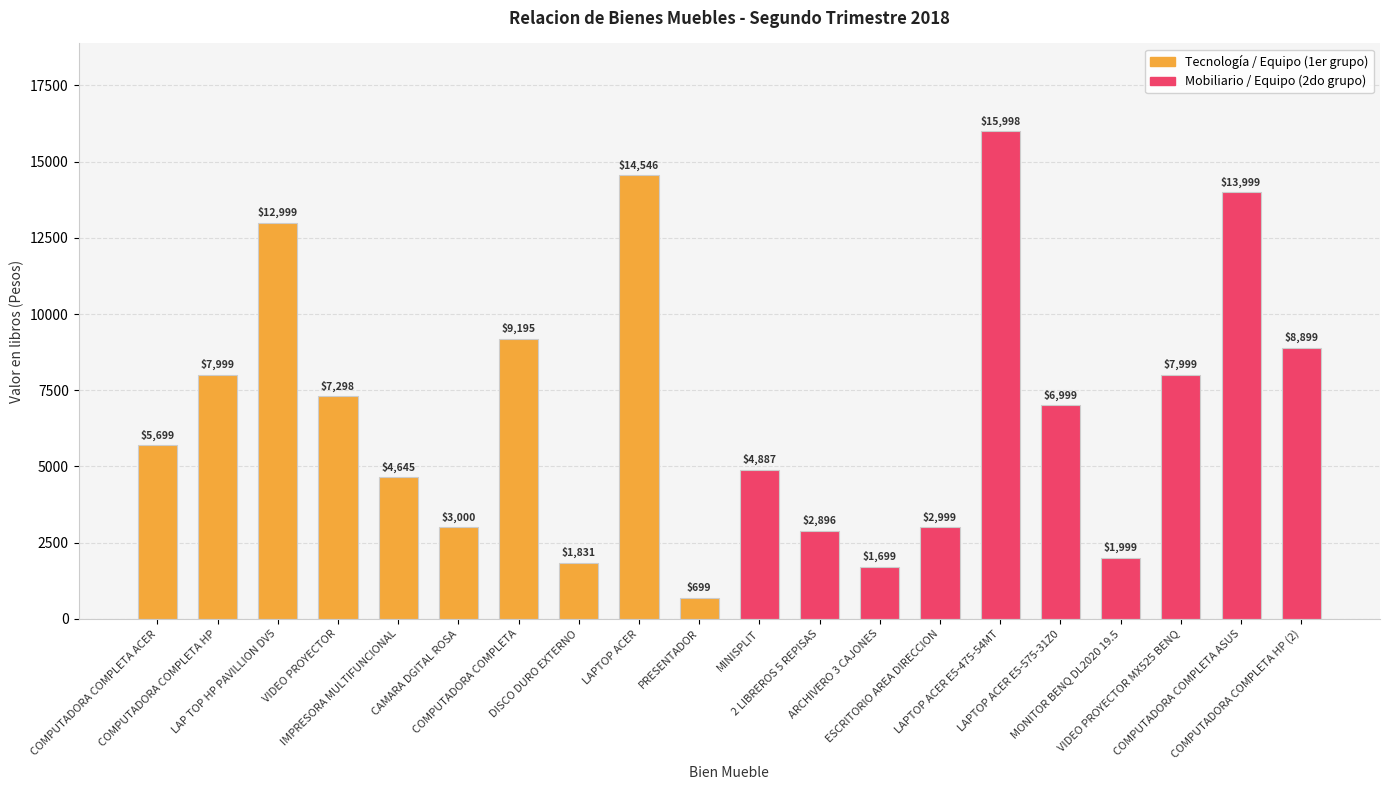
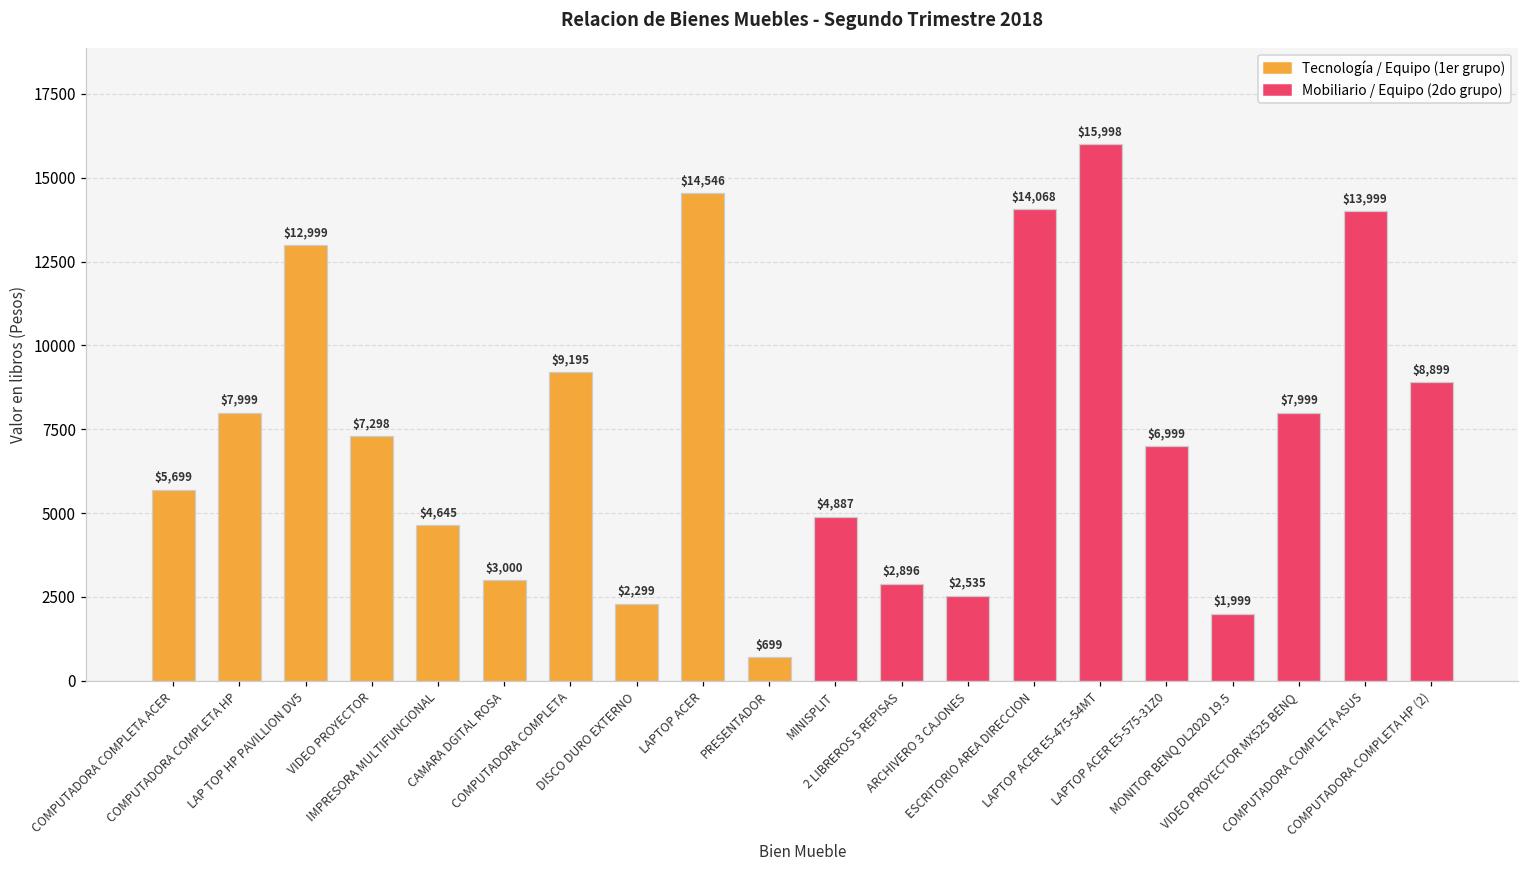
  {
    "COMPUTADORA COMPLETA ACER": "$5,699",
    "COMPUTADORA COMPLETA HP": "$7,999",
    "LAP TOP HP PAVILLION DV5": "$12,999",
    "VIDEO PROYECTOR": "$7,298",
    "IMPRESORA MULTIFUNCIONAL": "$4,645",
    "CAMARA DGITAL ROSA": "$3,000",
    "COMPUTADORA COMPLETA": "$9,195",
-   "DISCO DURO EXTERNO": "$1,831",
+   "DISCO DURO EXTERNO": "$2,299",
    "LAPTOP ACER": "$14,546",
    "PRESENTADOR": "$699",
    "MINISPLIT": "$4,887",
    "2 LIBREROS 5 REPISAS": "$2,896",
-   "ARCHIVERO 3 CAJONES": "$1,699",
-   "ESCRITORIO AREA DIRECCION": "$2,999",
+   "ARCHIVERO 3 CAJONES": "$2,535",
+   "ESCRITORIO AREA DIRECCION": "$14,068",
    "LAPTOP ACER E5-475-54MT": "$15,998",
    "LAPTOP ACER E5-575-31Z0": "$6,999",
    "MONITOR BENQ DL2020 19.5": "$1,999",
    "VIDEO PROYECTOR MX525 BENQ": "$7,999",
    "COMPUTADORA COMPLETA ASUS": "$13,999",
    "COMPUTADORA COMPLETA HP (2)": "$8,899"
  }
